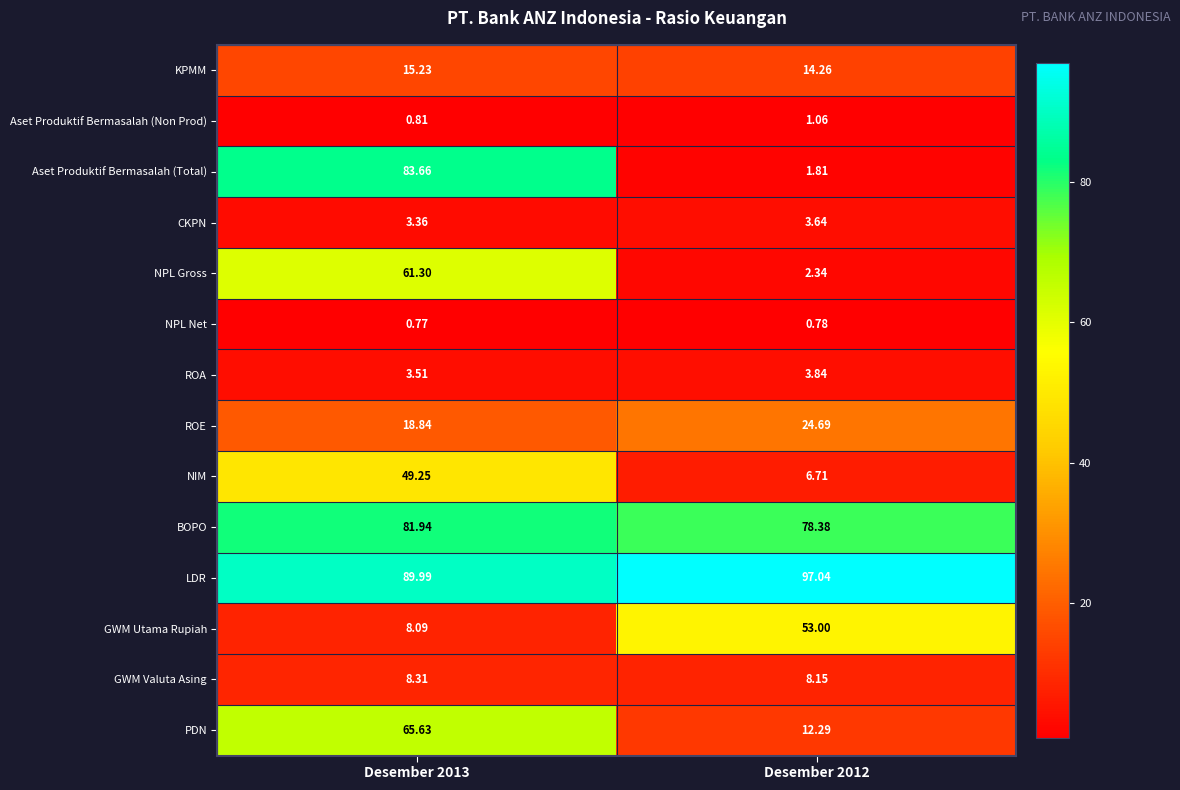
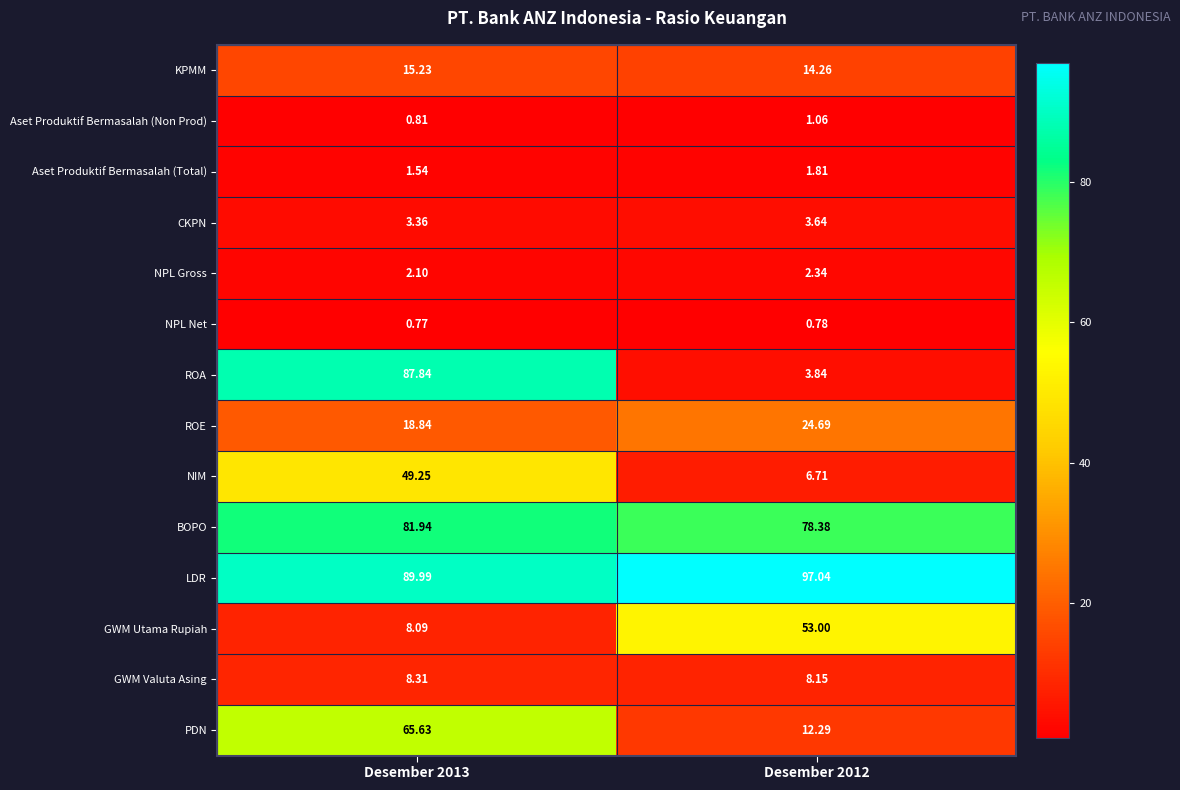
  {
    "KPMM": {
      "Desember 2013": 15.23,
      "Desember 2012": 14.26
    },
    "Aset Produktif Bermasalah (Non Prod)": {
      "Desember 2013": 0.81,
      "Desember 2012": 1.06
    },
    "Aset Produktif Bermasalah (Total)": {
-     "Desember 2013": 83.66,
+     "Desember 2013": 1.54,
      "Desember 2012": 1.81
    },
    "CKPN": {
      "Desember 2013": 3.36,
      "Desember 2012": 3.64
    },
    "NPL Gross": {
-     "Desember 2013": 61.30,
+     "Desember 2013": 2.10,
      "Desember 2012": 2.34
    },
    "NPL Net": {
      "Desember 2013": 0.77,
      "Desember 2012": 0.78
    },
    "ROA": {
-     "Desember 2013": 3.51,
+     "Desember 2013": 87.84,
      "Desember 2012": 3.84
    },
    "ROE": {
      "Desember 2013": 18.84,
      "Desember 2012": 24.69
    },
    "NIM": {
      "Desember 2013": 49.25,
      "Desember 2012": 6.71
    },
    "BOPO": {
      "Desember 2013": 81.94,
      "Desember 2012": 78.38
    },
    "LDR": {
      "Desember 2013": 89.99,
      "Desember 2012": 97.04
    },
    "GWM Utama Rupiah": {
      "Desember 2013": 8.09,
      "Desember 2012": 53.00
    },
    "GWM Valuta Asing": {
      "Desember 2013": 8.31,
      "Desember 2012": 8.15
    },
    "PDN": {
      "Desember 2013": 65.63,
      "Desember 2012": 12.29
    }
  }
